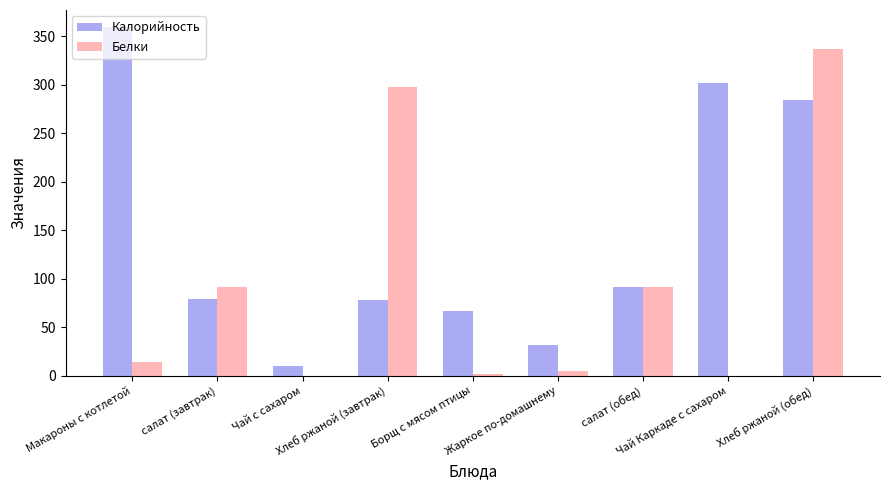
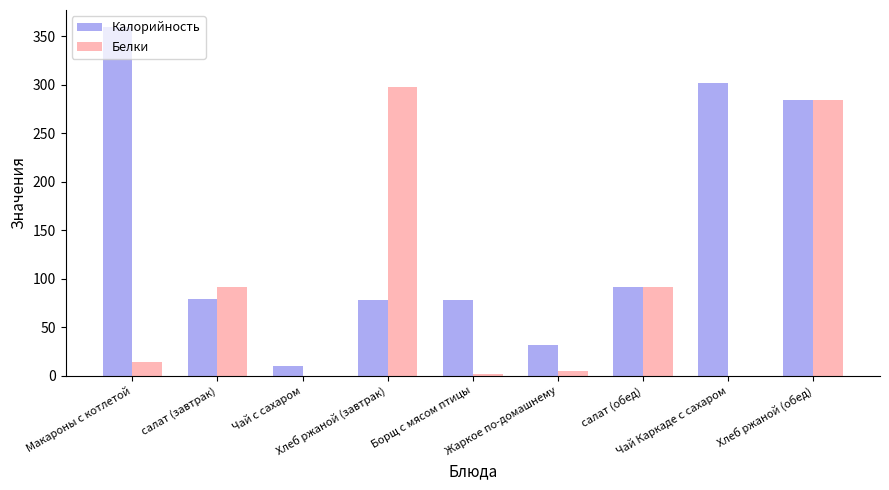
  {
    "Калорийность": {
      "салат (завтрак)": 80,
      "Чай с сахаром": 10,
      "Хлеб ржаной (завтрак)": 80,
-     "Борщ с мясом птицы": 70,
+     "Борщ с мясом птицы": 80,
      "Жаркое по-домашнему": 30,
      "салат (обед)": 90,
      "Чай Каркаде с сахаром": 300,
      "Хлеб ржаной (обед)": 280
    },
    "Белки": {
      "Макароны с котлетой": 10,
      "салат (завтрак)": 90,
      "Чай с сахаром": 0,
      "Хлеб ржаной (завтрак)": 300,
      "Жаркое по-домашнему": 10,
      "салат (обед)": 90,
      "Чай Каркаде с сахаром": 0,
-     "Хлеб ржаной (обед)": 340
+     "Хлеб ржаной (обед)": 280
    }
  }
